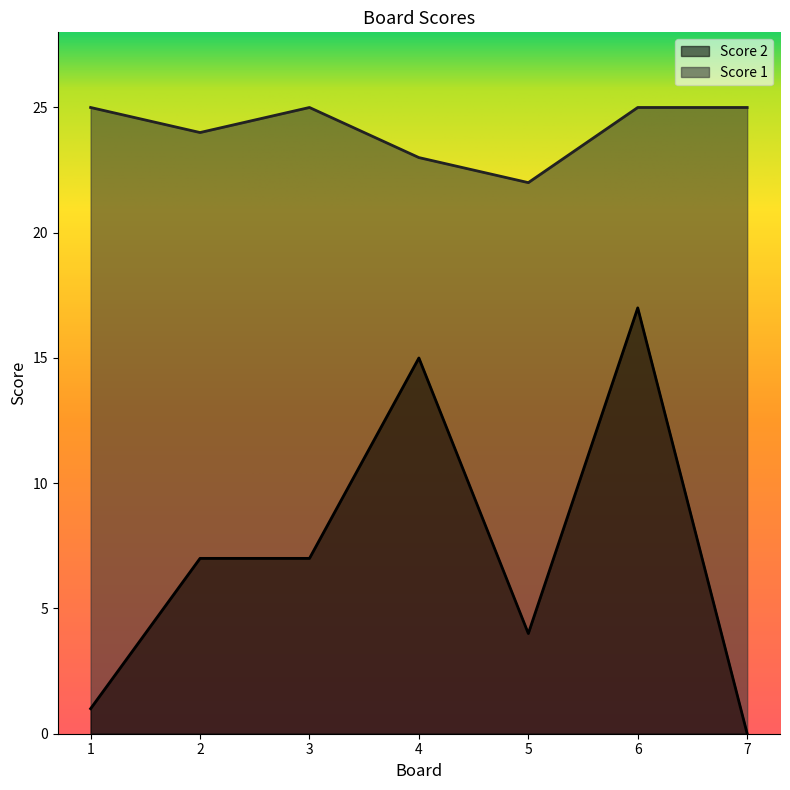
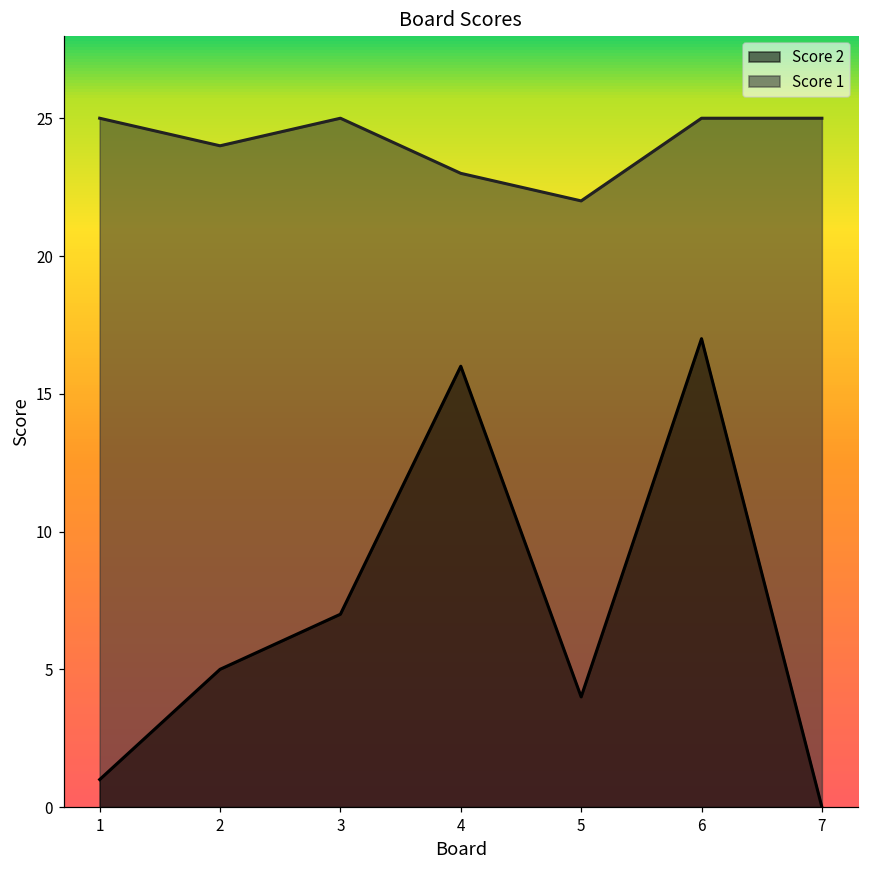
  {
    "Score 2": {
      "1": 1,
-     "2": 7,
+     "2": 5,
      "3": 7,
-     "4": 15,
+     "4": 16,
      "5": 4,
      "6": 17,
      "7": 0
    },
    "Score 1": {
      "1": 25,
      "2": 24,
      "3": 25,
      "4": 23,
      "5": 22,
      "6": 25,
      "7": 25
    }
  }
